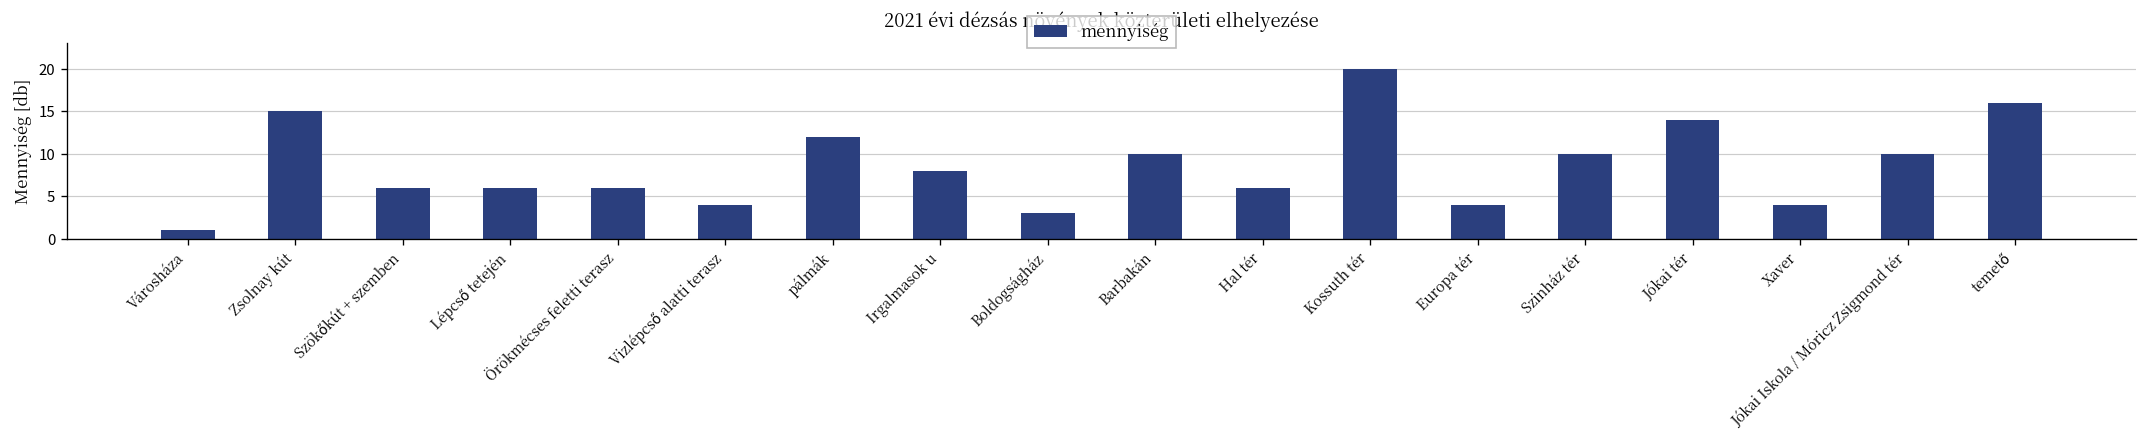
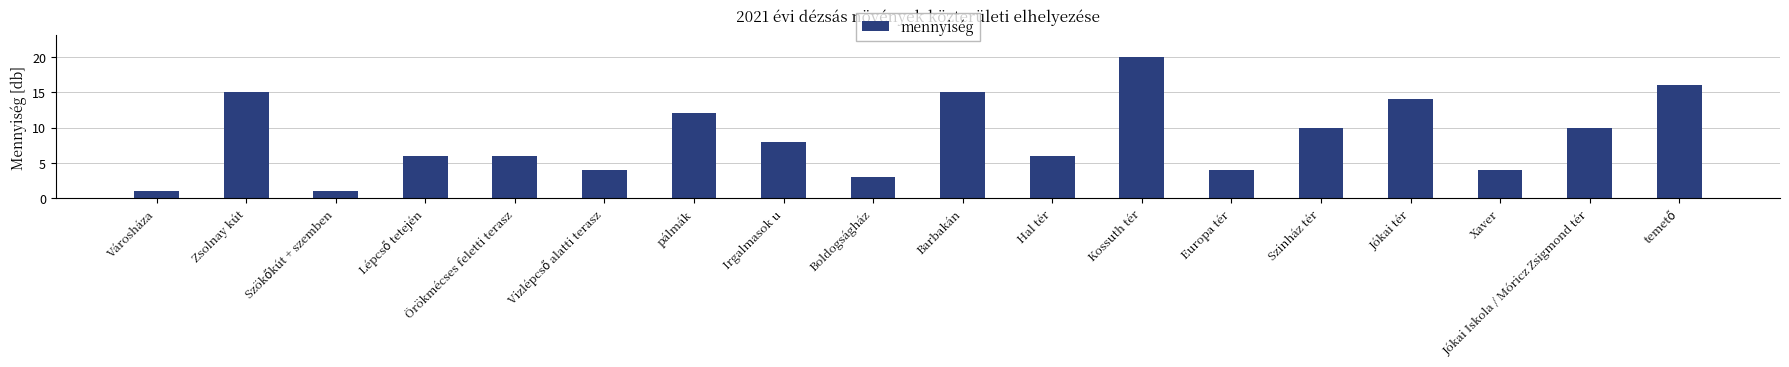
  {
    "Városháza": 1,
    "Zsolnay kút": 15,
-   "Szökőkút + szemben": 6,
+   "Szökőkút + szemben": 1,
    "Lépcső tetején": 6,
    "Örökmécses feletti terasz": 6,
    "Vizlépcső alatti terasz": 4,
    "pálmák": 12,
    "Irgalmasok u": 8,
    "Boldogságház": 3,
-   "Barbakán": 10,
+   "Barbakán": 15,
    "Hal tér": 6,
    "Kossuth tér": 20,
    "Europa tér": 4,
    "Szinház tér": 10,
    "Jókai tér": 14,
    "Xaver": 4,
    "Jókai Iskola / Móricz Zsigmond tér": 10,
    "temető": 16
  }
